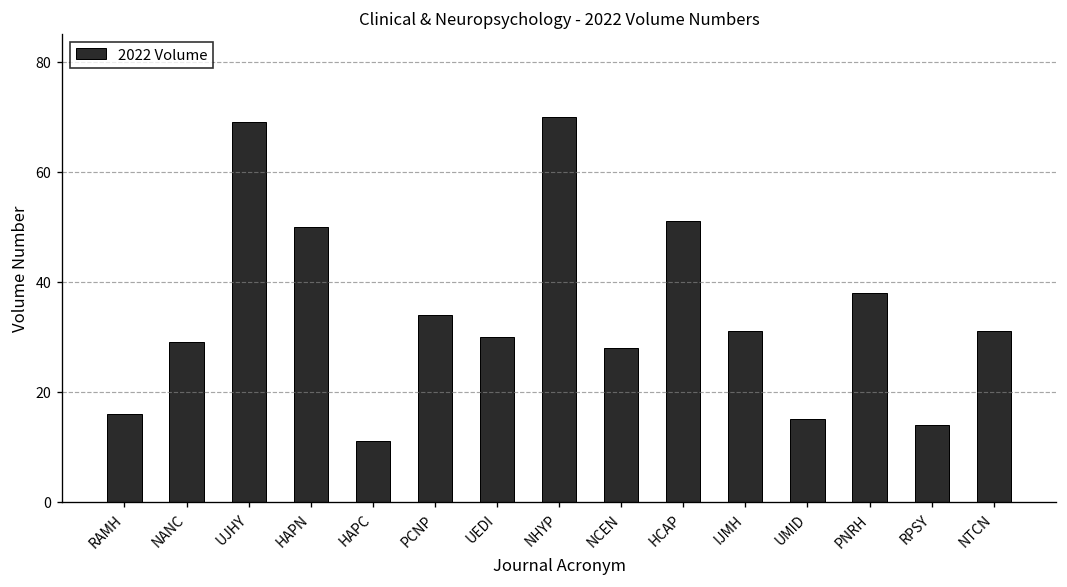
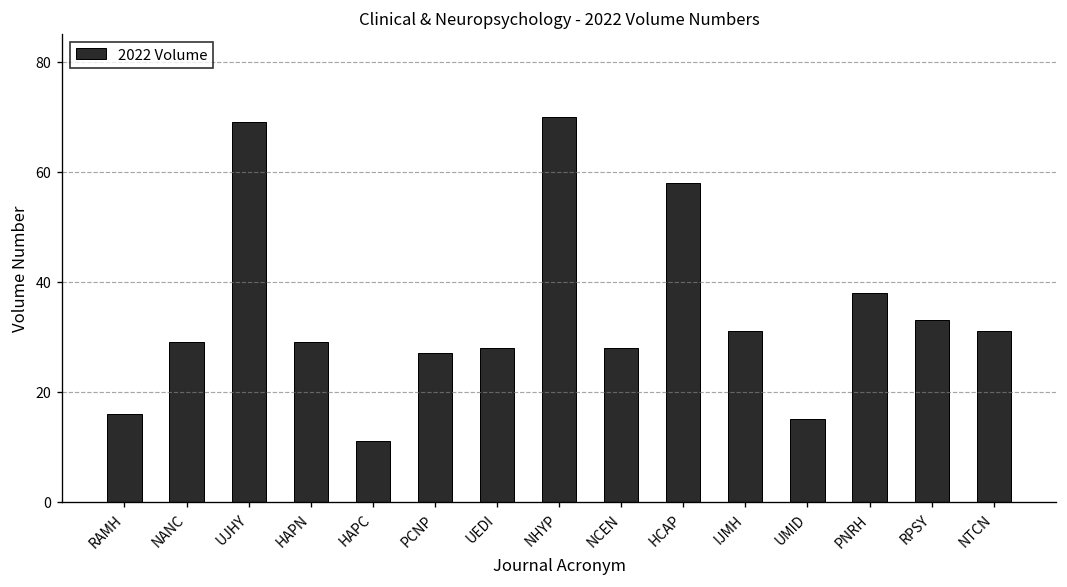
  {
    "RAMH": 16,
    "NANC": 29,
    "UJHY": 69,
-   "HAPN": 50,
+   "HAPN": 29,
    "HAPC": 11,
-   "PCNP": 34,
-   "UEDI": 30,
+   "PCNP": 27,
+   "UEDI": 28,
    "NHYP": 70,
    "NCEN": 28,
-   "HCAP": 51,
+   "HCAP": 58,
    "IJMH": 31,
    "UMID": 15,
    "PNRH": 38,
-   "RPSY": 14,
+   "RPSY": 33,
    "NTCN": 31
  }
